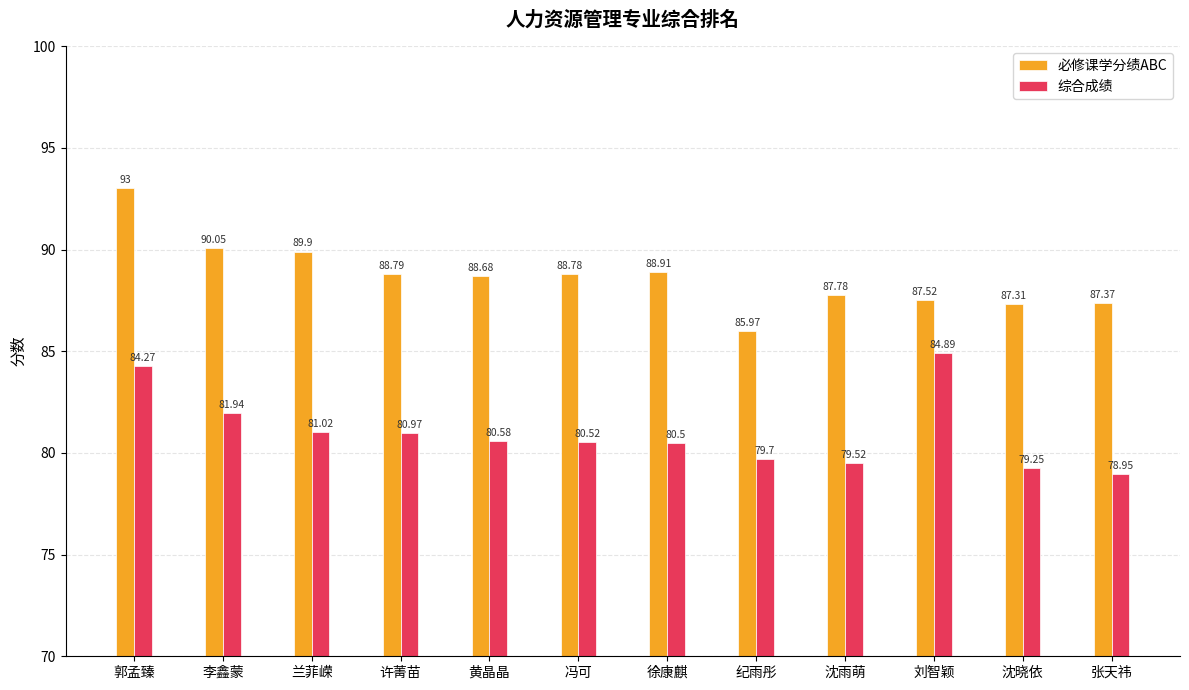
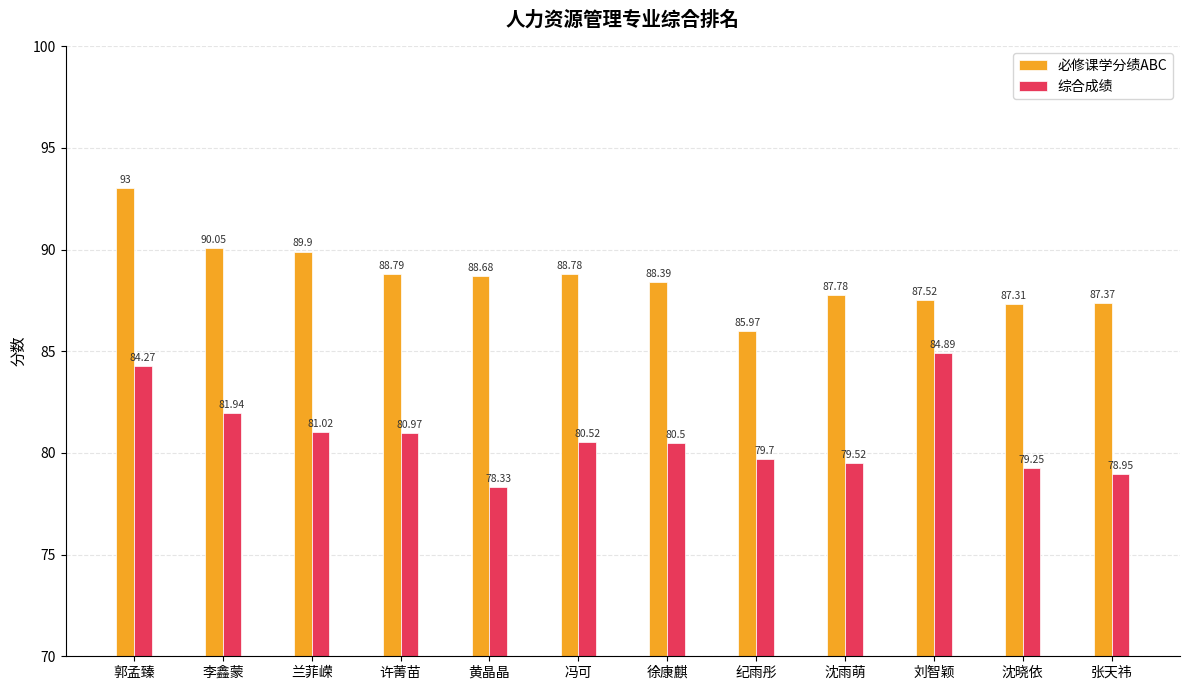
  {
    "必修课学分绩ABC": {
      "郭孟臻": 93,
      "李鑫蒙": 90.05,
      "兰菲嵘": 89.9,
      "许菁苗": 88.79,
      "黄晶晶": 88.68,
      "冯可": 88.78,
-     "徐康麒": 88.91,
+     "徐康麒": 88.39,
      "纪雨彤": 85.97,
      "沈雨萌": 87.78,
      "刘智颖": 87.52,
      "沈晓依": 87.31,
      "张天祎": 87.37
    },
    "综合成绩": {
      "郭孟臻": 84.27,
      "李鑫蒙": 81.94,
      "兰菲嵘": 81.02,
      "许菁苗": 80.97,
-     "黄晶晶": 80.58,
+     "黄晶晶": 78.33,
      "冯可": 80.52,
      "徐康麒": 80.5,
      "纪雨彤": 79.7,
      "沈雨萌": 79.52,
      "刘智颖": 84.89,
      "沈晓依": 79.25,
      "张天祎": 78.95
    }
  }
